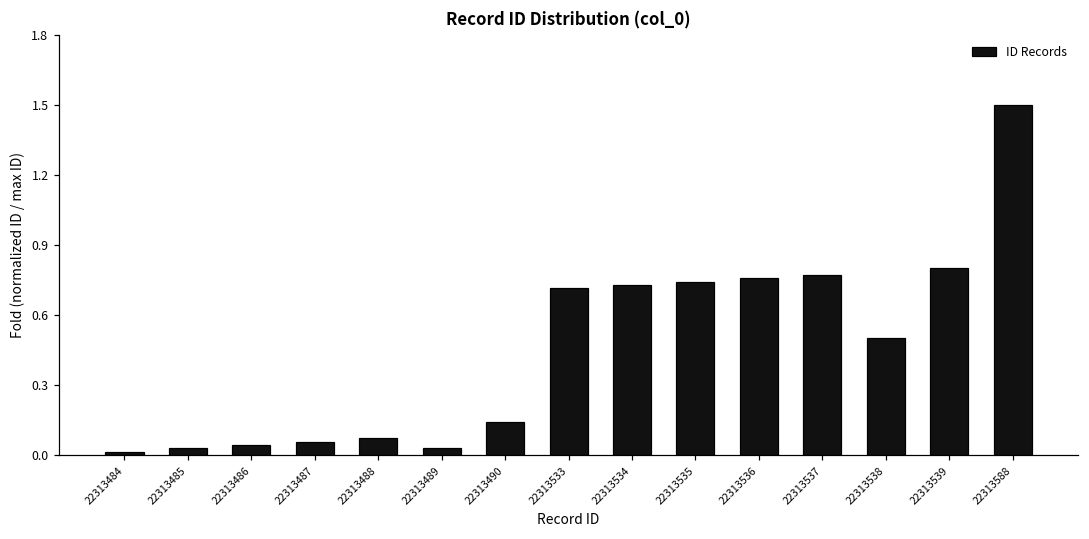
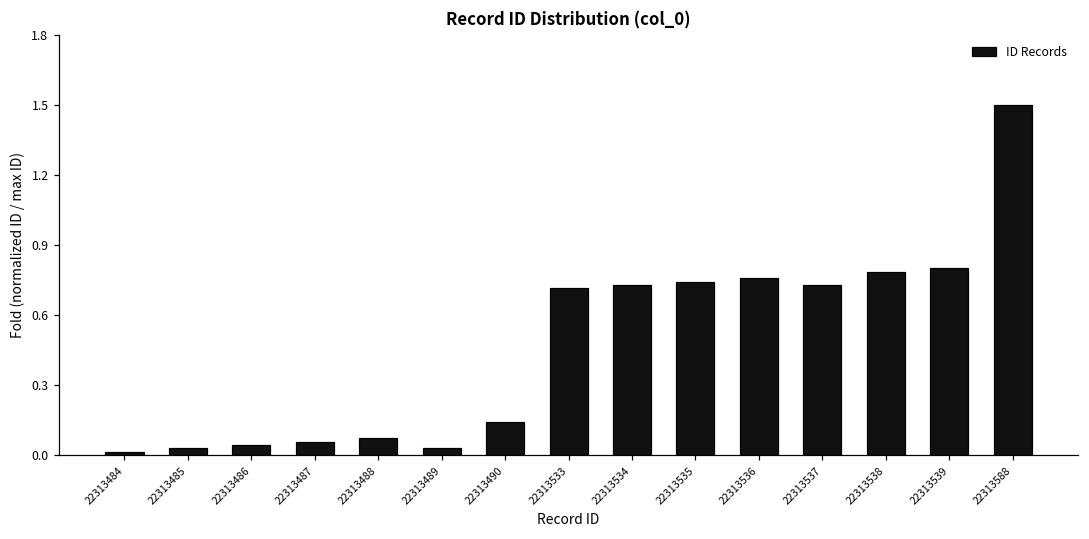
  {
    "22313484": 0.01,
    "22313485": 0.03,
    "22313486": 0.04,
    "22313487": 0.06,
    "22313488": 0.07,
    "22313489": 0.03,
    "22313490": 0.14,
    "22313533": 0.71,
    "22313534": 0.73,
    "22313535": 0.74,
    "22313536": 0.76,
-   "22313537": 0.77,
-   "22313538": 0.50,
+   "22313537": 0.73,
+   "22313538": 0.79,
    "22313539": 0.80,
    "22313588": 1.50
  }
